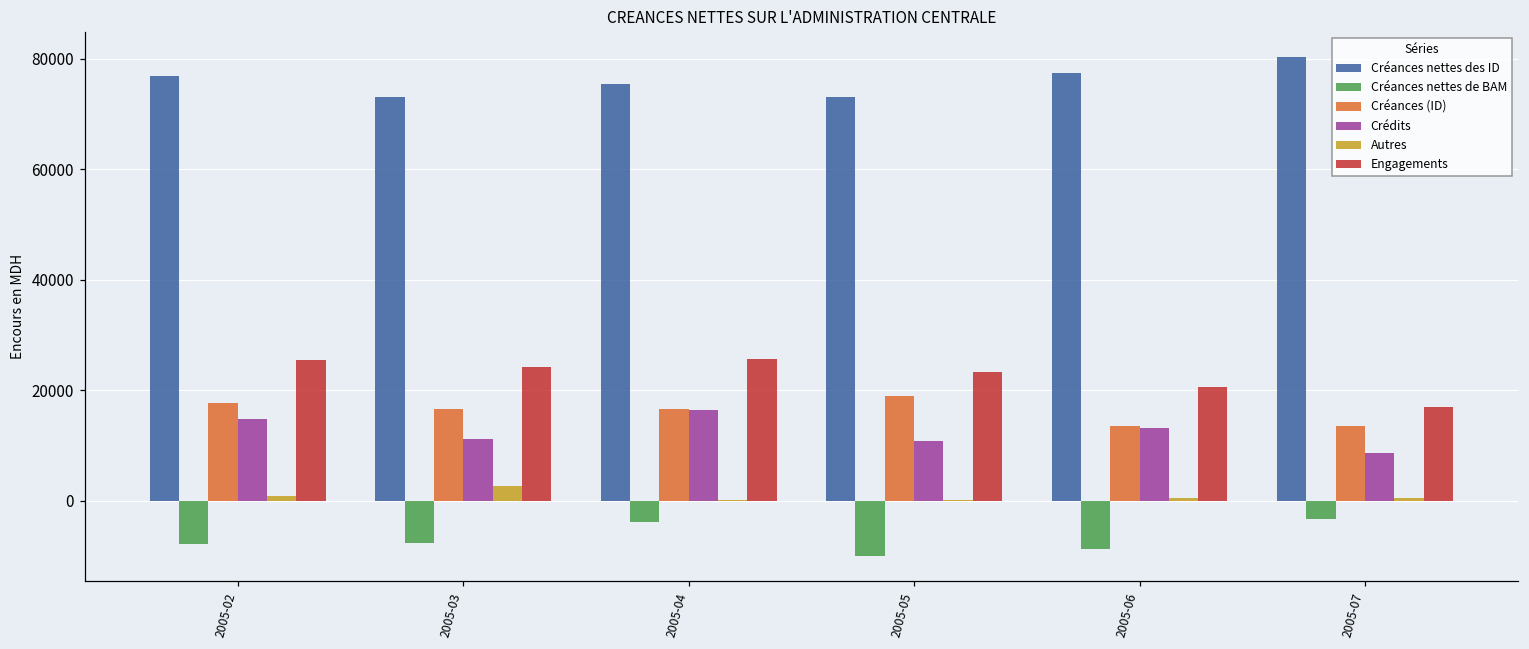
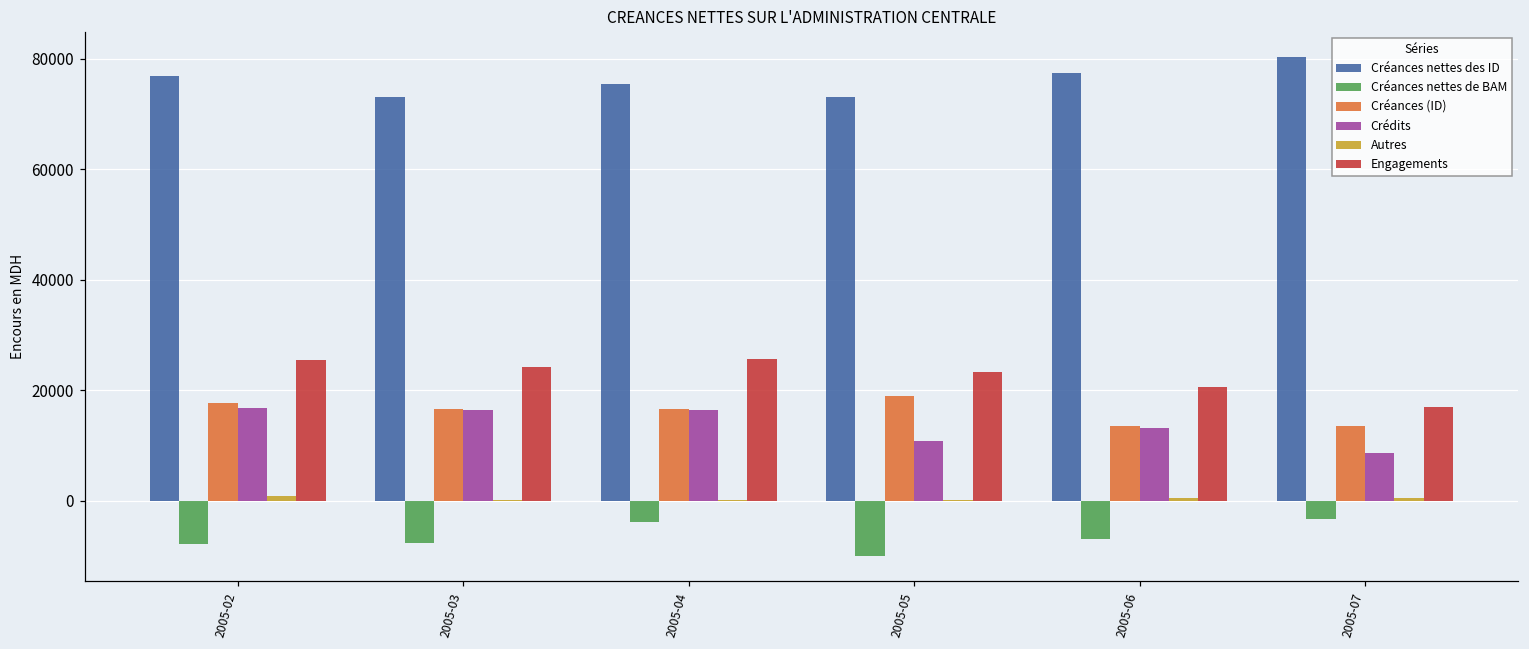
  {
    "Créances nettes des ID": {
      "2005-02": 77000,
      "2005-03": 73000,
      "2005-04": 75000,
      "2005-05": 73000,
      "2005-06": 77000,
      "2005-07": 80000
    },
    "Créances nettes de BAM": {
      "2005-02": -8000,
      "2005-03": -8000,
      "2005-04": -4000,
      "2005-05": -10000,
-     "2005-06": -9000,
+     "2005-06": -7000,
      "2005-07": -3000
    },
    "Créances (ID)": {
      "2005-02": 18000,
      "2005-03": 17000,
      "2005-04": 17000,
      "2005-05": 19000,
      "2005-06": 14000,
      "2005-07": 14000
    },
    "Crédits": {
-     "2005-02": 15000,
-     "2005-03": 11000,
+     "2005-02": 17000,
+     "2005-03": 16000,
      "2005-04": 16000,
      "2005-05": 11000,
      "2005-06": 13000,
      "2005-07": 9000
    },
    "Autres": {
      "2005-02": 1000,
-     "2005-03": 3000
+     "2005-03": 0
    },
    "Engagements": {
      "2005-02": 26000,
      "2005-03": 24000,
      "2005-04": 26000,
      "2005-05": 23000,
      "2005-06": 21000,
      "2005-07": 17000
    }
  }
